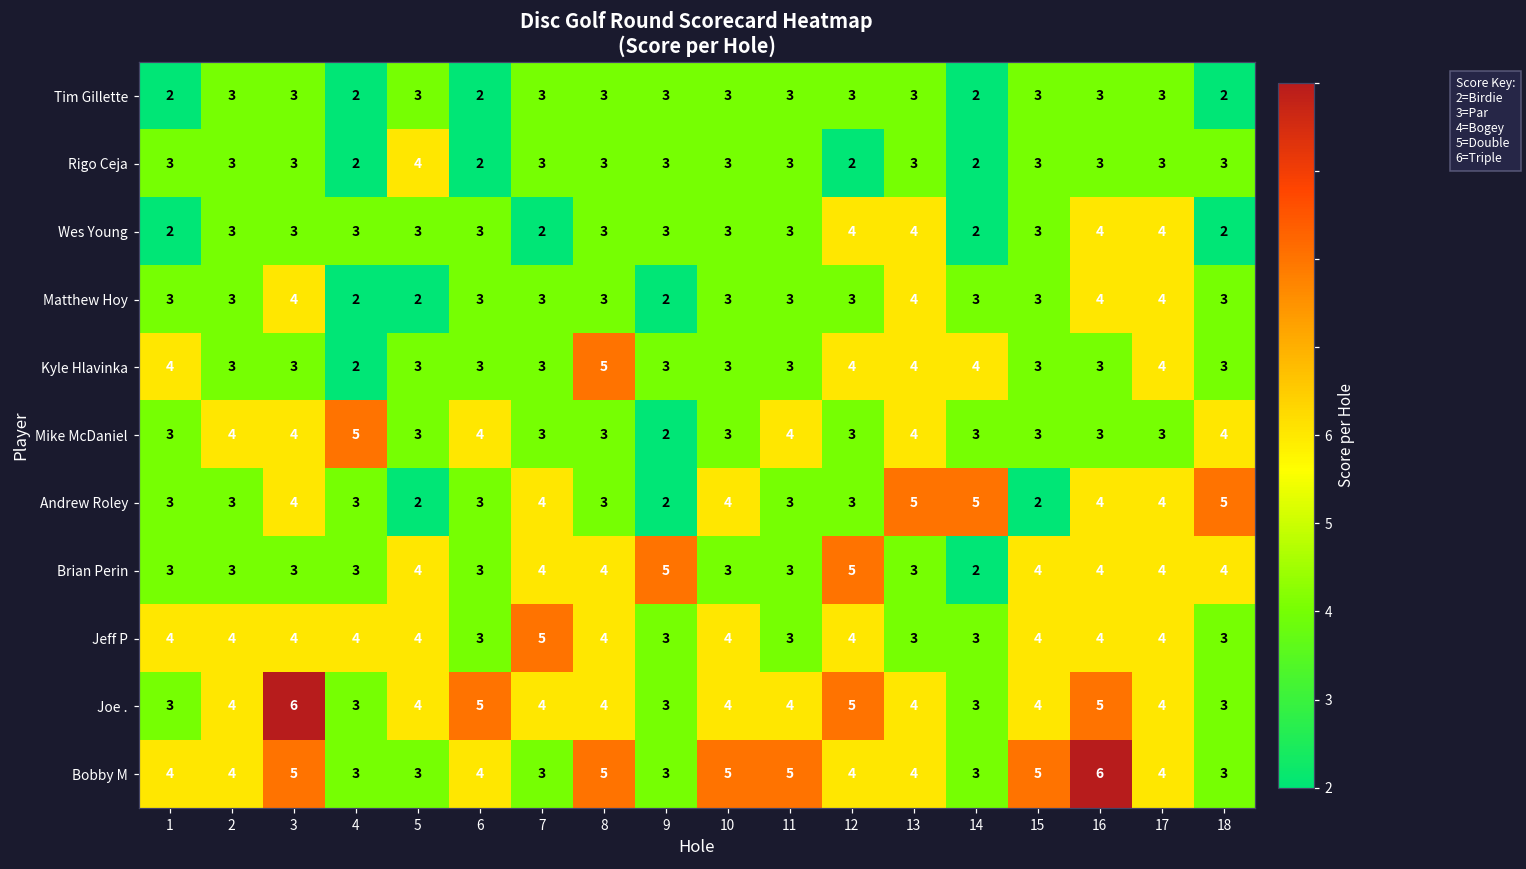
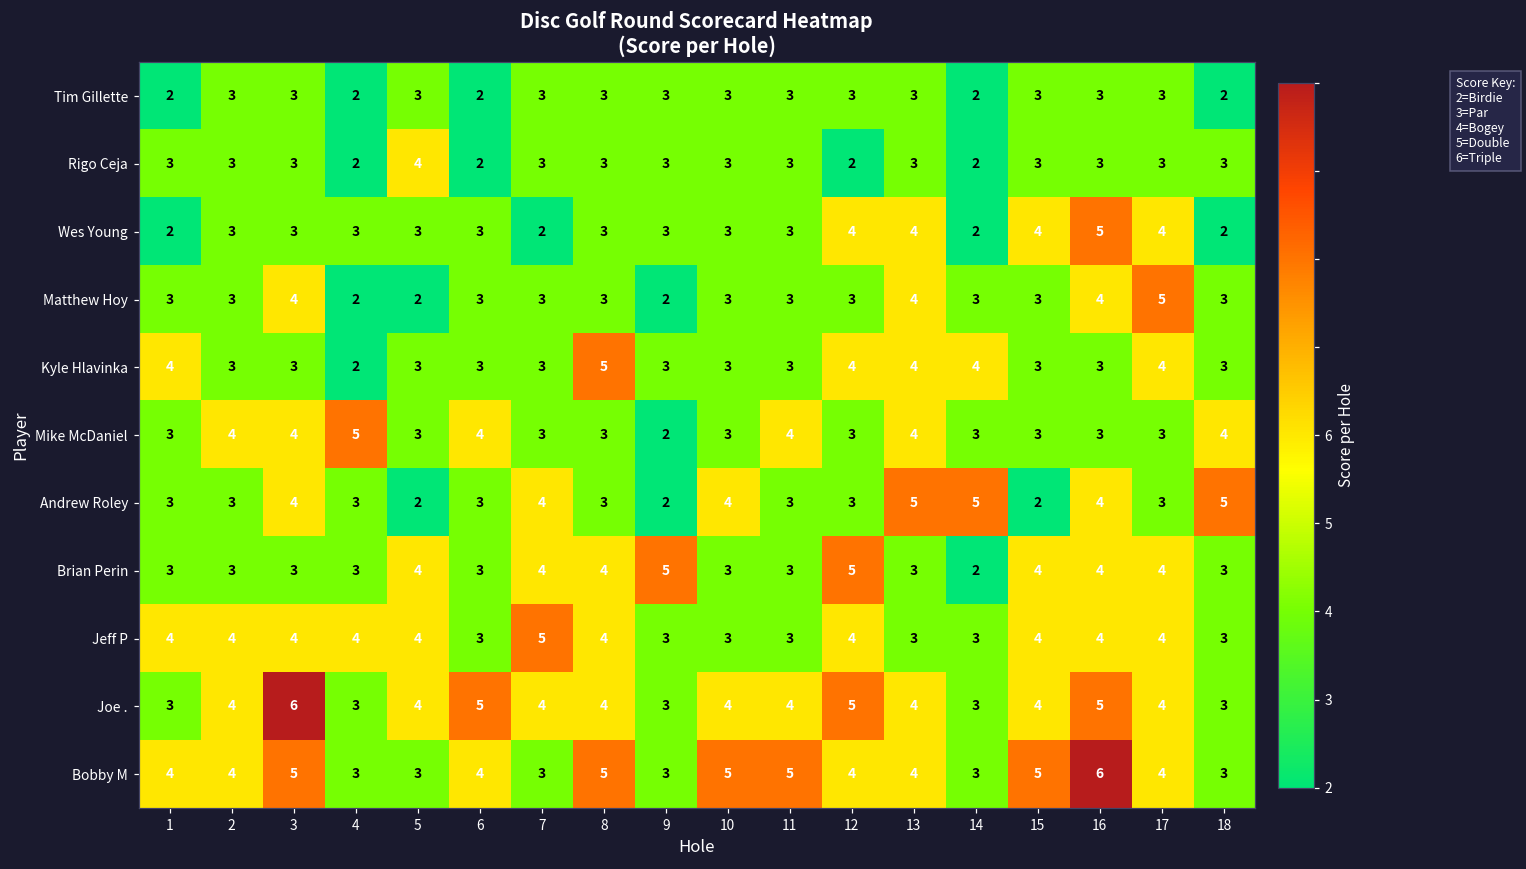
  {
    "Tim Gillette": {
      "1": 2,
      "2": 3,
      "3": 3,
      "4": 2,
      "5": 3,
      "6": 2,
      "7": 3,
      "8": 3,
      "9": 3,
      "10": 3,
      "11": 3,
      "12": 3,
      "13": 3,
      "14": 2,
      "15": 3,
      "16": 3,
      "17": 3,
      "18": 2
    },
    "Rigo Ceja": {
      "1": 3,
      "2": 3,
      "3": 3,
      "4": 2,
      "5": 4,
      "6": 2,
      "7": 3,
      "8": 3,
      "9": 3,
      "10": 3,
      "11": 3,
      "12": 2,
      "13": 3,
      "14": 2,
      "15": 3,
      "16": 3,
      "17": 3,
      "18": 3
    },
    "Wes Young": {
      "1": 2,
      "2": 3,
      "3": 3,
      "4": 3,
      "5": 3,
      "6": 3,
      "7": 2,
      "8": 3,
      "9": 3,
      "10": 3,
      "11": 3,
      "12": 4,
      "13": 4,
      "14": 2,
-     "15": 3,
-     "16": 4,
+     "15": 4,
+     "16": 5,
      "17": 4,
      "18": 2
    },
    "Matthew Hoy": {
      "1": 3,
      "2": 3,
      "3": 4,
      "4": 2,
      "5": 2,
      "6": 3,
      "7": 3,
      "8": 3,
      "9": 2,
      "10": 3,
      "11": 3,
      "12": 3,
      "13": 4,
      "14": 3,
      "15": 3,
      "16": 4,
-     "17": 4,
+     "17": 5,
      "18": 3
    },
    "Kyle Hlavinka": {
      "1": 4,
      "2": 3,
      "3": 3,
      "4": 2,
      "5": 3,
      "6": 3,
      "7": 3,
      "8": 5,
      "9": 3,
      "10": 3,
      "11": 3,
      "12": 4,
      "13": 4,
      "14": 4,
      "15": 3,
      "16": 3,
      "17": 4,
      "18": 3
    },
    "Mike McDaniel": {
      "1": 3,
      "2": 4,
      "3": 4,
      "4": 5,
      "5": 3,
      "6": 4,
      "7": 3,
      "8": 3,
      "9": 2,
      "10": 3,
      "11": 4,
      "12": 3,
      "13": 4,
      "14": 3,
      "15": 3,
      "16": 3,
      "17": 3,
      "18": 4
    },
    "Andrew Roley": {
      "1": 3,
      "2": 3,
      "3": 4,
      "4": 3,
      "5": 2,
      "6": 3,
      "7": 4,
      "8": 3,
      "9": 2,
      "10": 4,
      "11": 3,
      "12": 3,
      "13": 5,
      "14": 5,
      "15": 2,
      "16": 4,
-     "17": 4,
+     "17": 3,
      "18": 5
    },
    "Brian Perin": {
      "1": 3,
      "2": 3,
      "3": 3,
      "4": 3,
      "5": 4,
      "6": 3,
      "7": 4,
      "8": 4,
      "9": 5,
      "10": 3,
      "11": 3,
      "12": 5,
      "13": 3,
      "14": 2,
      "15": 4,
      "16": 4,
      "17": 4,
-     "18": 4
+     "18": 3
    },
    "Jeff P": {
      "1": 4,
      "2": 4,
      "3": 4,
      "4": 4,
      "5": 4,
      "6": 3,
      "7": 5,
      "8": 4,
      "9": 3,
-     "10": 4,
+     "10": 3,
      "11": 3,
      "12": 4,
      "13": 3,
      "14": 3,
      "15": 4,
      "16": 4,
      "17": 4,
      "18": 3
    },
    "Joe .": {
      "1": 3,
      "2": 4,
      "3": 6,
      "4": 3,
      "5": 4,
      "6": 5,
      "7": 4,
      "8": 4,
      "9": 3,
      "10": 4,
      "11": 4,
      "12": 5,
      "13": 4,
      "14": 3,
      "15": 4,
      "16": 5,
      "17": 4,
      "18": 3
    },
    "Bobby M": {
      "1": 4,
      "2": 4,
      "3": 5,
      "4": 3,
      "5": 3,
      "6": 4,
      "7": 3,
      "8": 5,
      "9": 3,
      "10": 5,
      "11": 5,
      "12": 4,
      "13": 4,
      "14": 3,
      "15": 5,
      "16": 6,
      "17": 4,
      "18": 3
    }
  }
